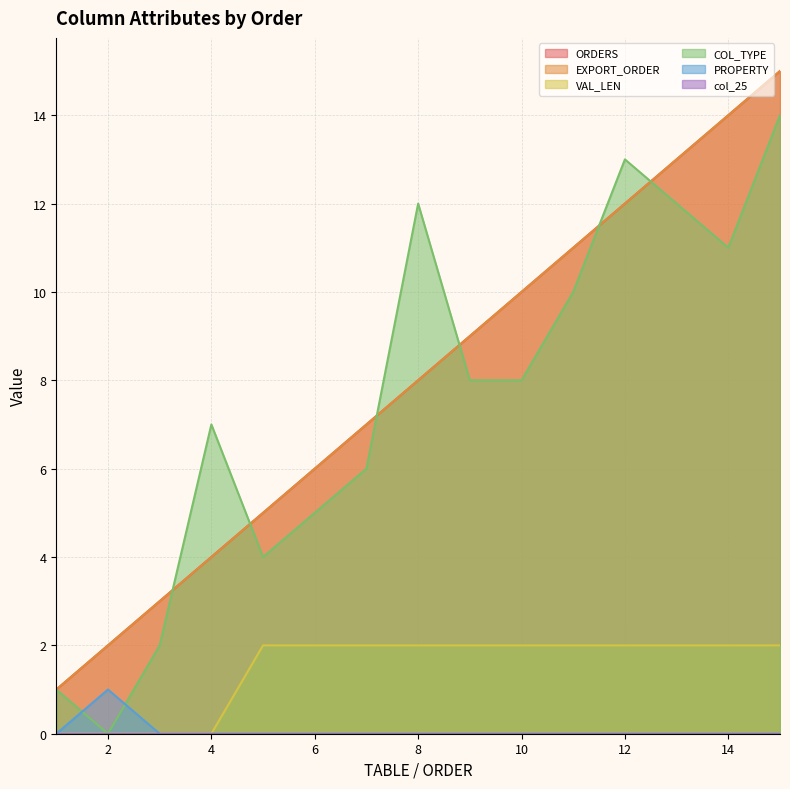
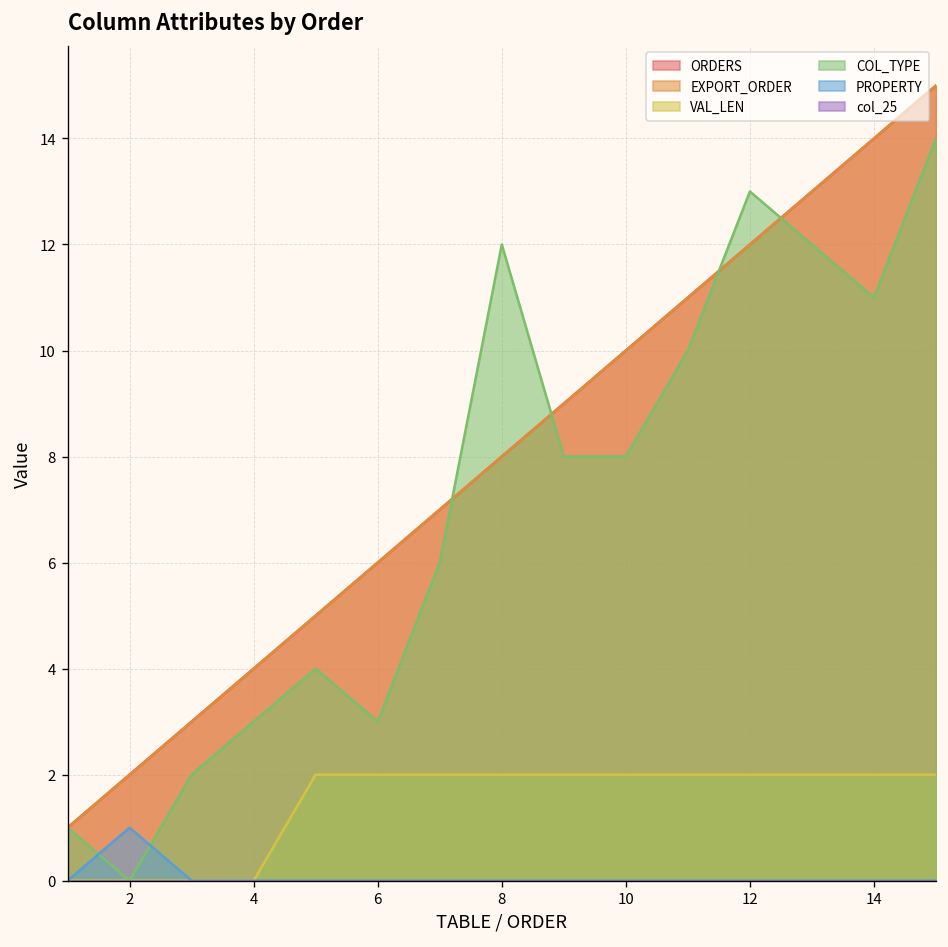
  {
    "COL_TYPE": {
-     "4": 7,
-     "6": 5,
+     "4": 3,
+     "6": 3,
      "8": 12,
      "10": 8,
      "12": 13,
      "14": 11
    },
    "PROPERTY": {
      "2": 1
    }
  }
